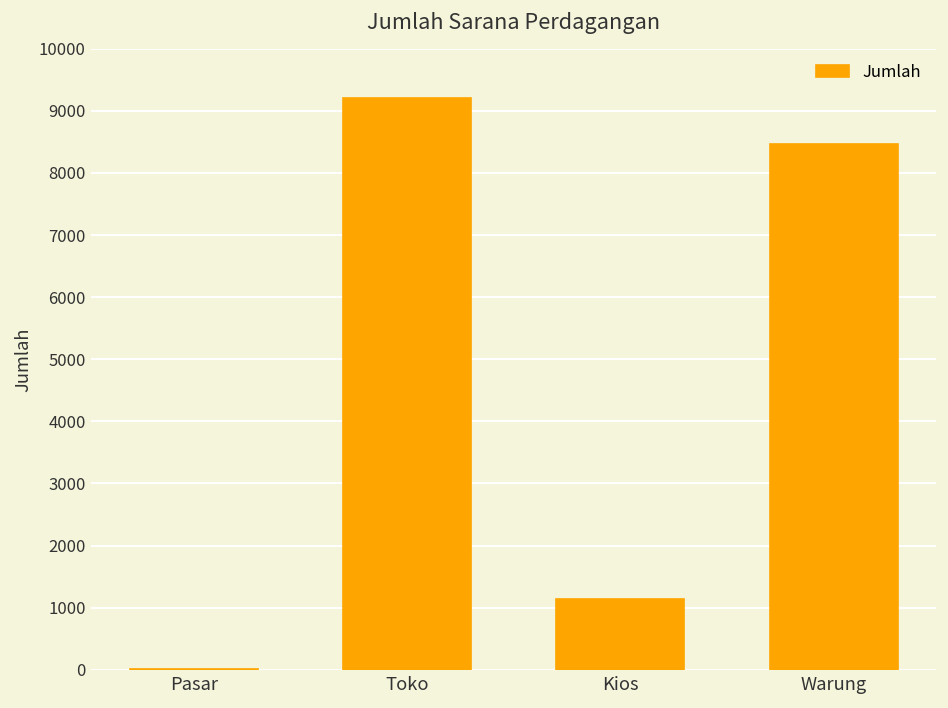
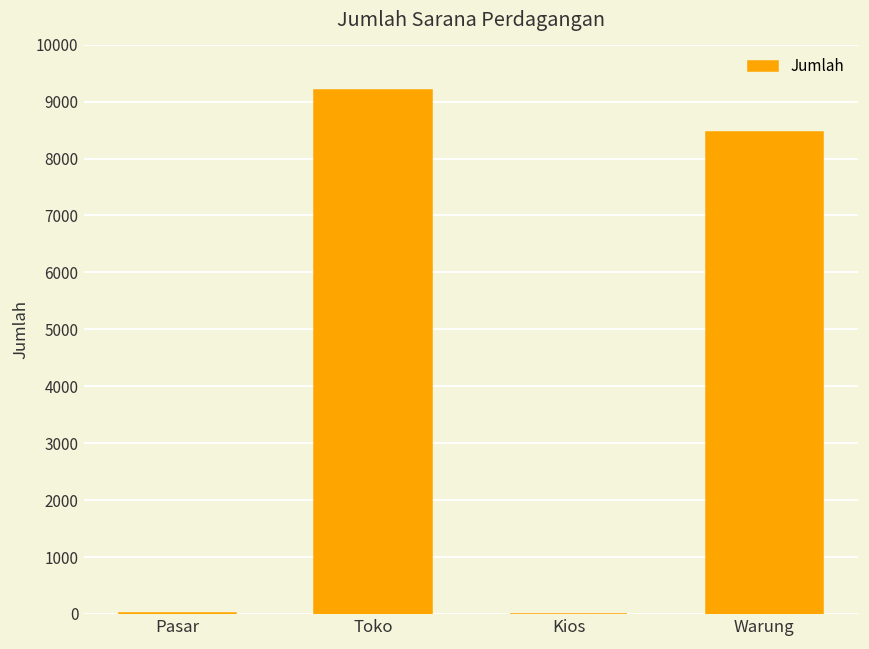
  {
    "Toko": 9200,
-   "Kios": 1100,
+   "Kios": 0,
    "Warung": 8500
  }
